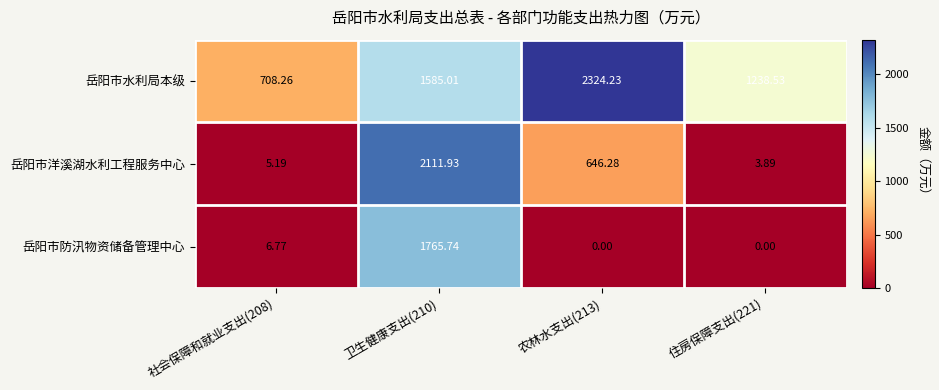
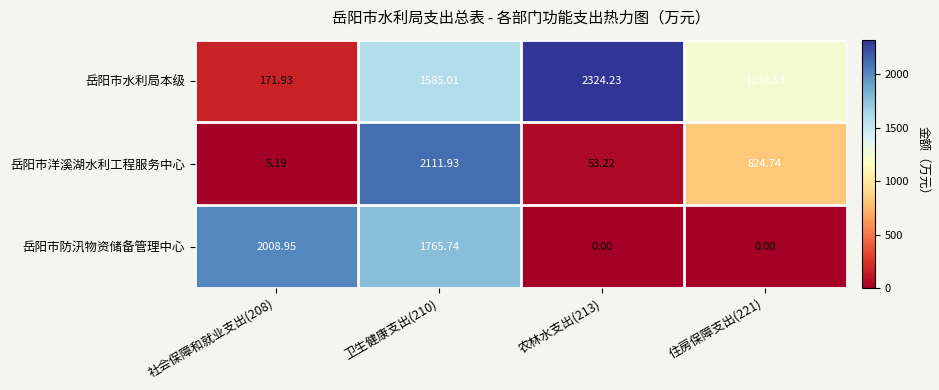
  {
    "岳阳市水利局本级": {
-     "社会保障和就业支出(208)": 708.26,
+     "社会保障和就业支出(208)": 171.93,
      "卫生健康支出(210)": 1585.01,
      "农林水支出(213)": 2324.23
    },
    "岳阳市洋溪湖水利工程服务中心": {
      "社会保障和就业支出(208)": 5.19,
      "卫生健康支出(210)": 2111.93,
-     "农林水支出(213)": 646.28,
-     "住房保障支出(221)": 3.89
+     "农林水支出(213)": 53.22,
+     "住房保障支出(221)": 824.74
    },
    "岳阳市防汛物资储备管理中心": {
-     "社会保障和就业支出(208)": 6.77,
+     "社会保障和就业支出(208)": 2008.95,
      "卫生健康支出(210)": 1765.74,
      "农林水支出(213)": 0.00,
      "住房保障支出(221)": 0.00
    }
  }
